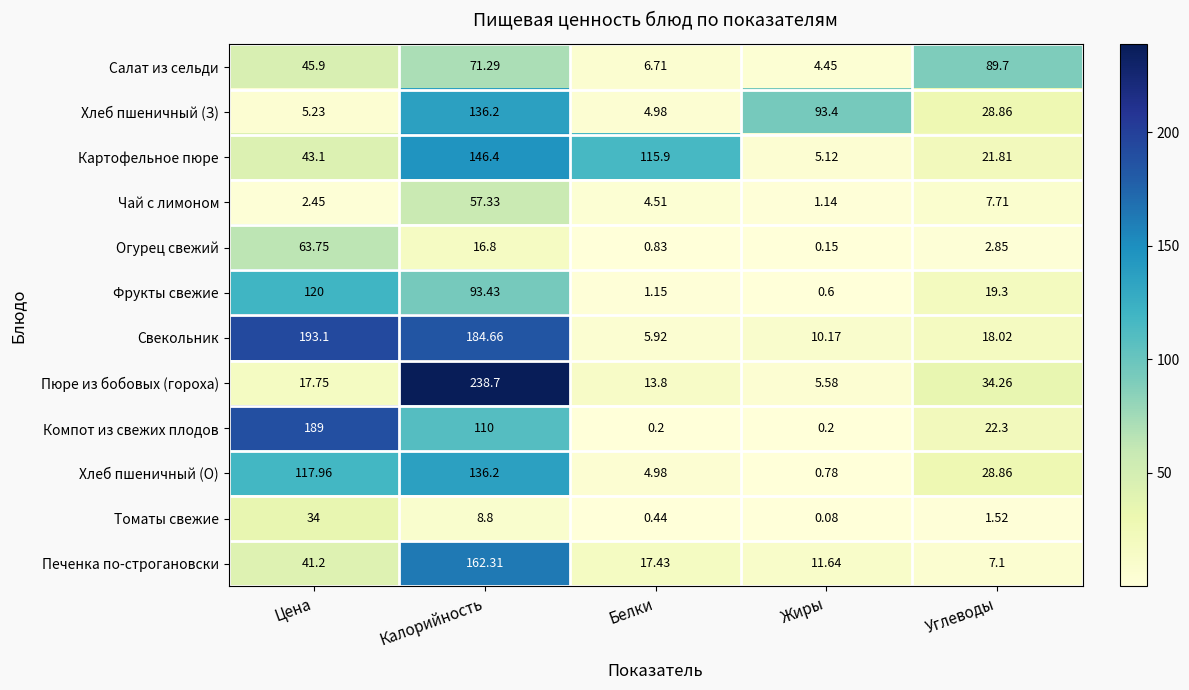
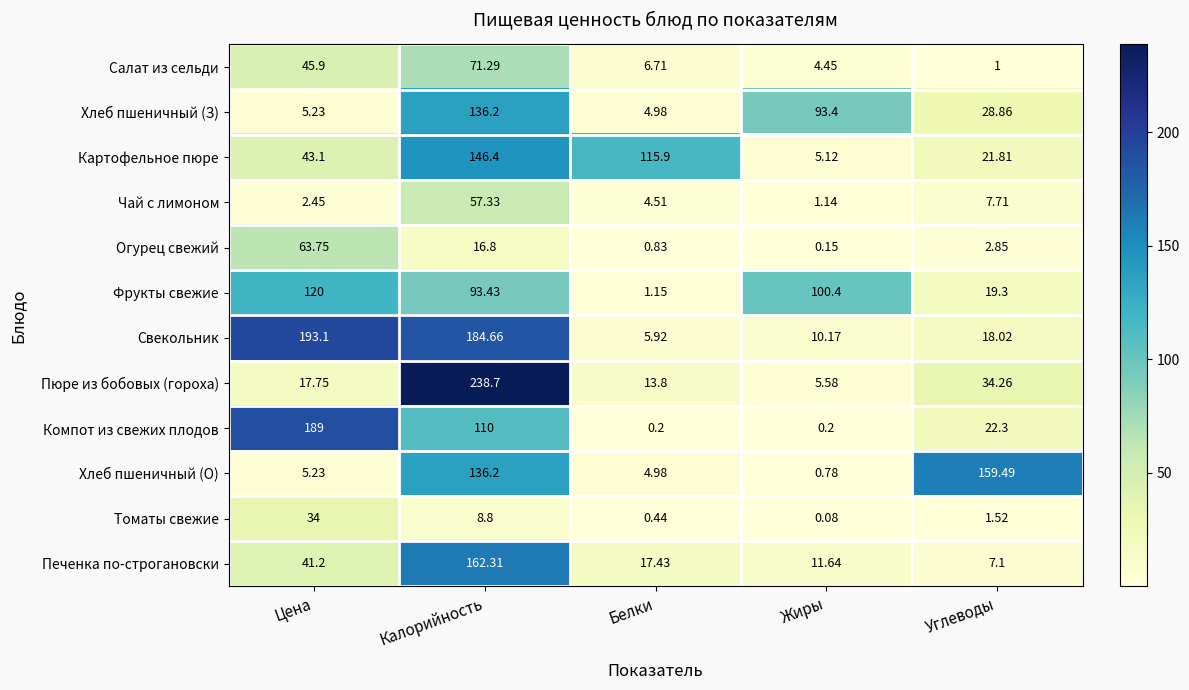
  {
    "Салат из сельди": {
      "Цена": 45.9,
      "Калорийность": 71.29,
      "Белки": 6.71,
      "Жиры": 4.45,
-     "Углеводы": 89.7
+     "Углеводы": 1
    },
    "Хлеб пшеничный (З)": {
      "Цена": 5.23,
      "Калорийность": 136.2,
      "Белки": 4.98,
      "Жиры": 93.4,
      "Углеводы": 28.86
    },
    "Картофельное пюре": {
      "Цена": 43.1,
      "Калорийность": 146.4,
      "Белки": 115.9,
      "Жиры": 5.12,
      "Углеводы": 21.81
    },
    "Чай с лимоном": {
      "Цена": 2.45,
      "Калорийность": 57.33,
      "Белки": 4.51,
      "Жиры": 1.14,
      "Углеводы": 7.71
    },
    "Огурец свежий": {
      "Цена": 63.75,
      "Калорийность": 16.8,
      "Белки": 0.83,
      "Жиры": 0.15,
      "Углеводы": 2.85
    },
    "Фрукты свежие": {
      "Цена": 120,
      "Калорийность": 93.43,
      "Белки": 1.15,
-     "Жиры": 0.6,
+     "Жиры": 100.4,
      "Углеводы": 19.3
    },
    "Свекольник": {
      "Цена": 193.1,
      "Калорийность": 184.66,
      "Белки": 5.92,
      "Жиры": 10.17,
      "Углеводы": 18.02
    },
    "Пюре из бобовых (гороха)": {
      "Цена": 17.75,
      "Калорийность": 238.7,
      "Белки": 13.8,
      "Жиры": 5.58,
      "Углеводы": 34.26
    },
    "Компот из свежих плодов": {
      "Цена": 189,
      "Калорийность": 110,
      "Белки": 0.2,
      "Жиры": 0.2,
      "Углеводы": 22.3
    },
    "Хлеб пшеничный (О)": {
-     "Цена": 117.96,
+     "Цена": 5.23,
      "Калорийность": 136.2,
      "Белки": 4.98,
      "Жиры": 0.78,
-     "Углеводы": 28.86
+     "Углеводы": 159.49
    },
    "Томаты свежие": {
      "Цена": 34,
      "Калорийность": 8.8,
      "Белки": 0.44,
      "Жиры": 0.08,
      "Углеводы": 1.52
    },
    "Печенка по-строгановски": {
      "Цена": 41.2,
      "Калорийность": 162.31,
      "Белки": 17.43,
      "Жиры": 11.64,
      "Углеводы": 7.1
    }
  }
